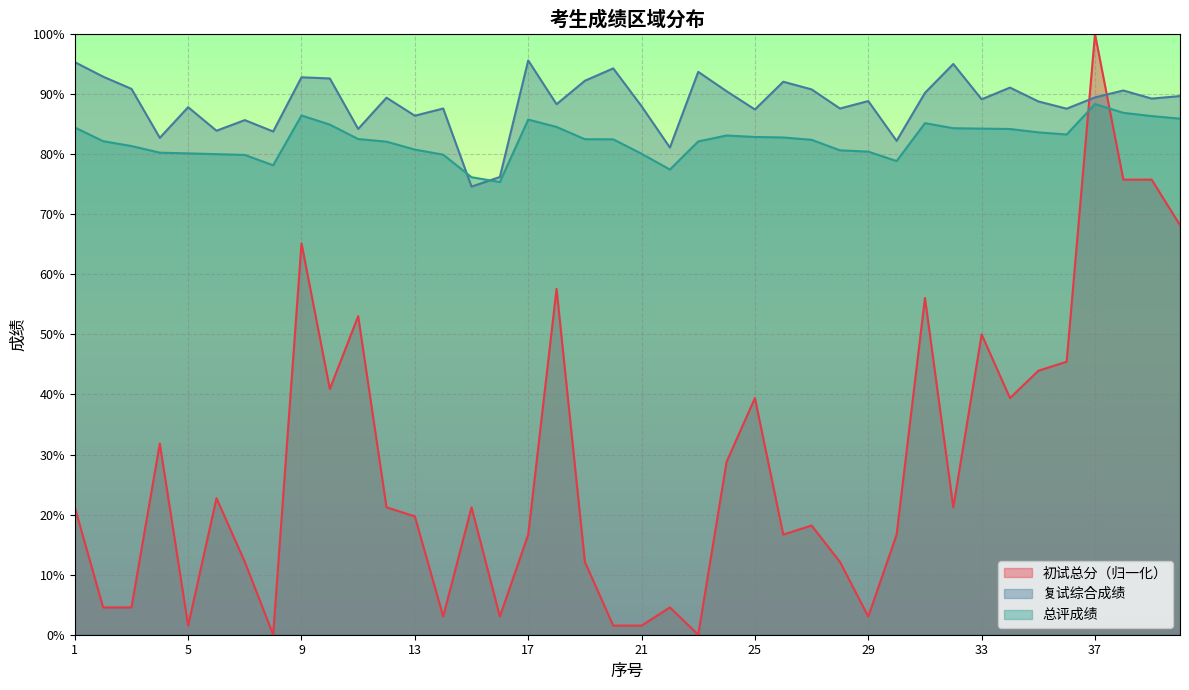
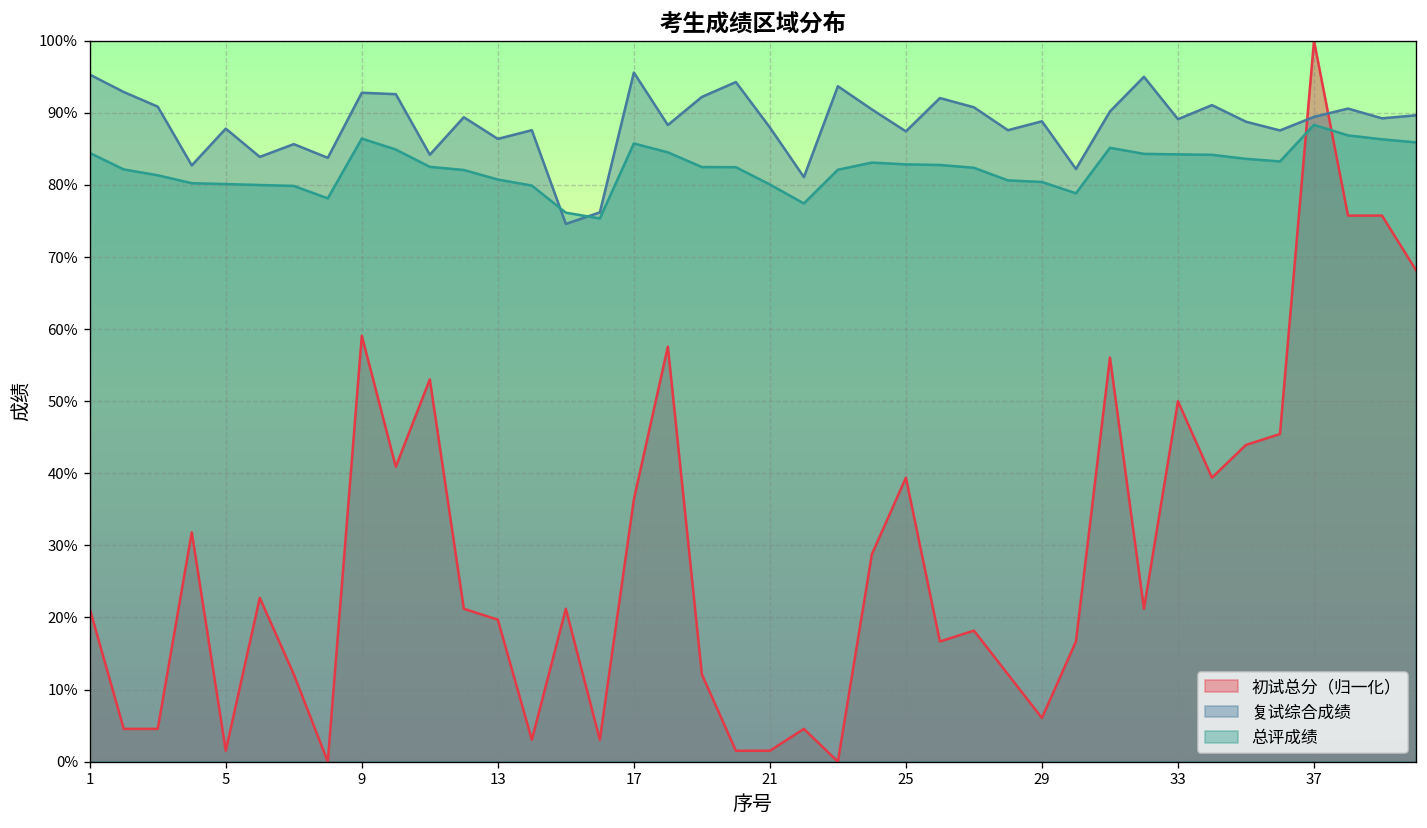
  {
    "初试总分（归一化）": {
      "1": "21%",
      "5": "2%",
-     "9": "65%",
+     "9": "59%",
      "13": "20%",
-     "17": "17%",
+     "17": "36%",
      "21": "2%",
      "25": "39%",
-     "29": "3%",
+     "29": "6%",
      "33": "50%",
      "37": "100%"
    }
  }
